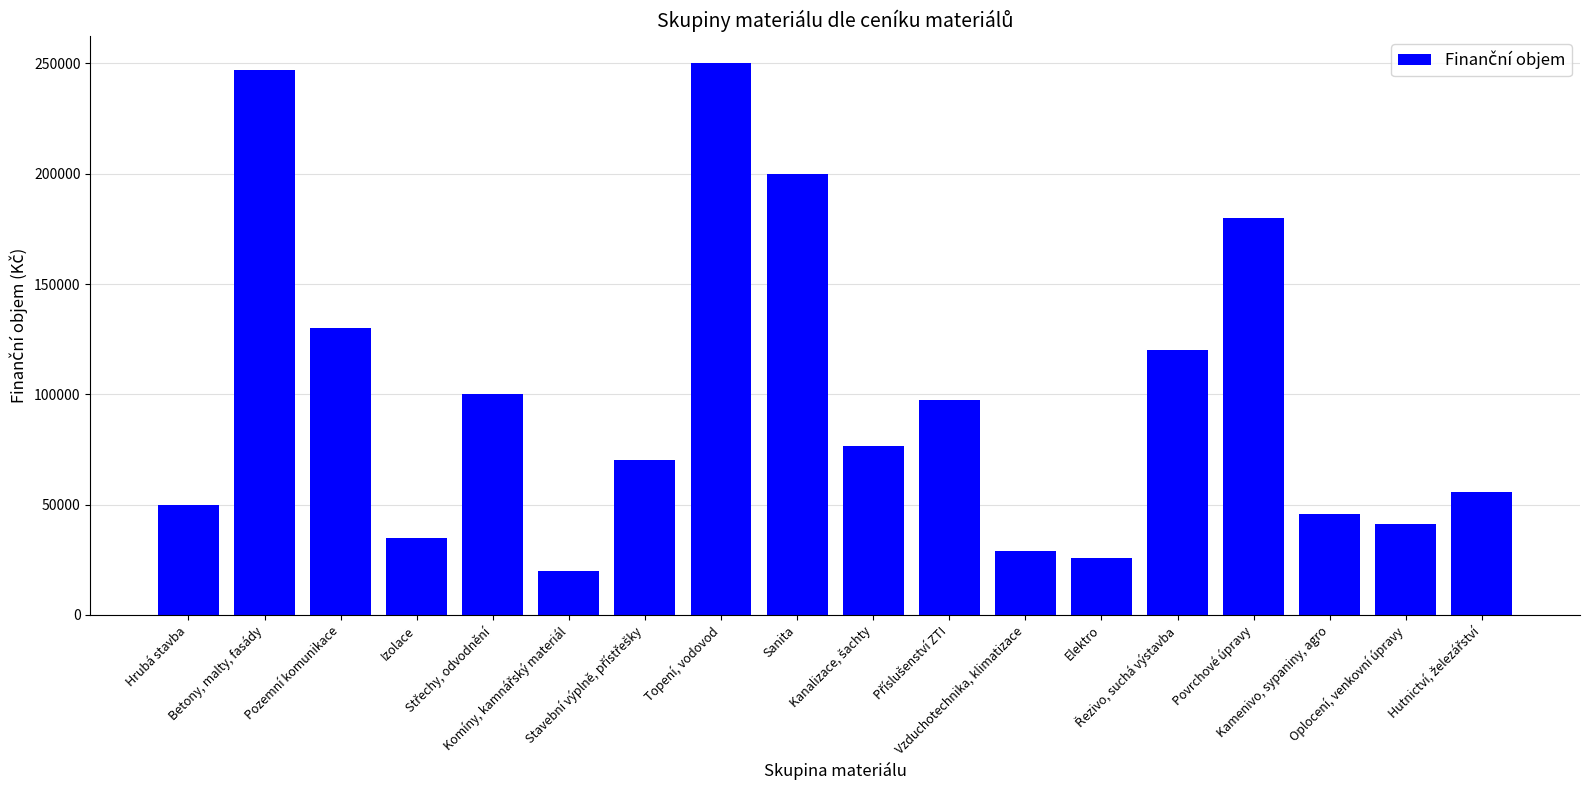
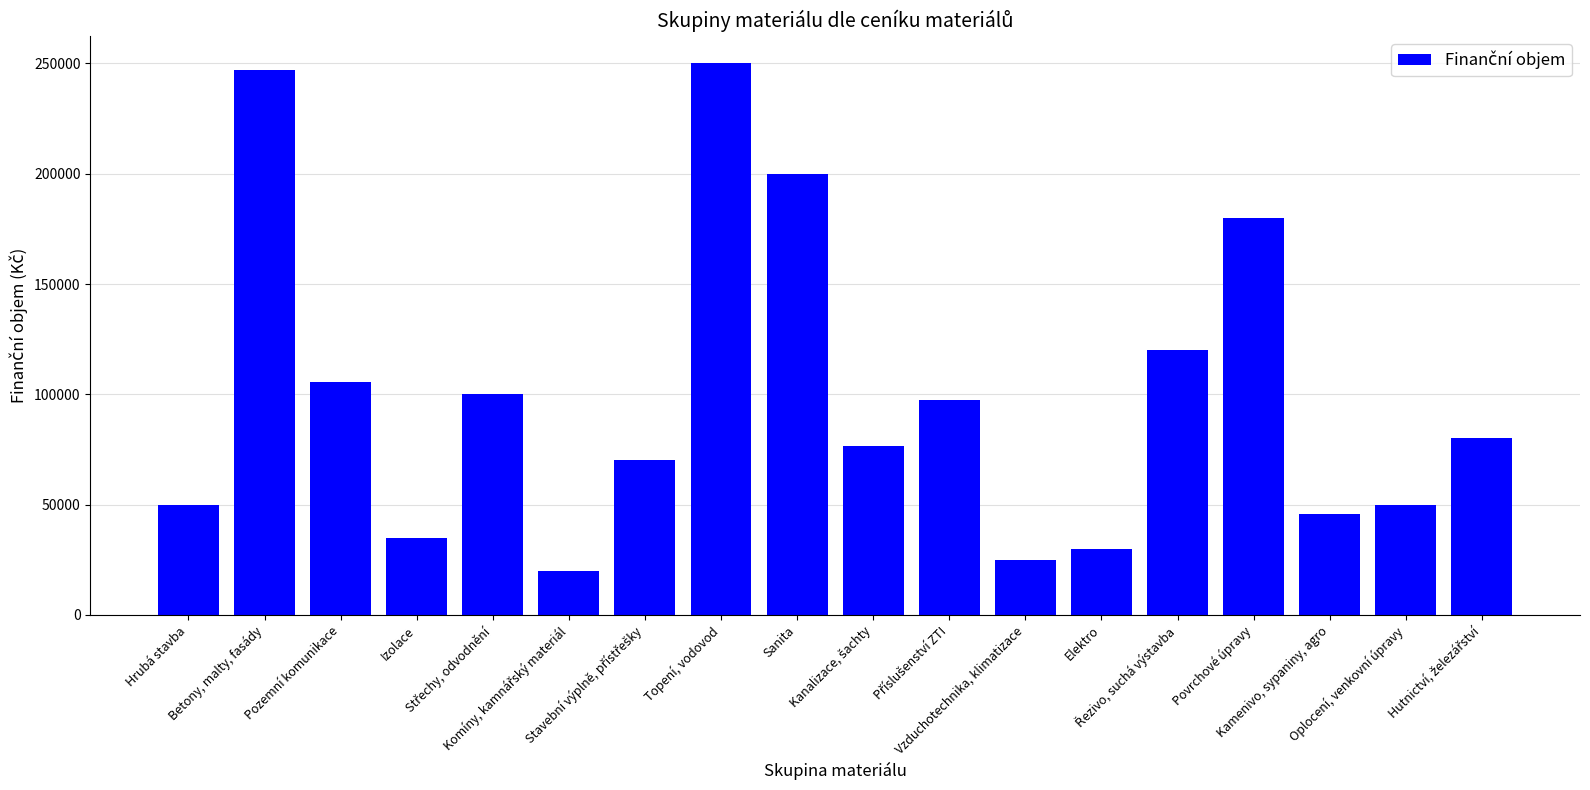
  {
    "Hrubá stavba": 50000,
    "Betony, malty, fasády": 247000,
-   "Pozemní komunikace": 130000,
+   "Pozemní komunikace": 106000,
    "Izolace": 35000,
    "Střechy, odvodnění": 100000,
    "Komíny, kamnářský materiál": 20000,
    "Stavební výplně, přístřešky": 70000,
    "Topení, vodovod": 250000,
    "Sanita": 200000,
    "Kanalizace, šachty": 77000,
    "Příslušenství ZTI": 97000,
-   "Vzduchotechnika, klimatizace": 29000,
-   "Elektro": 26000,
+   "Vzduchotechnika, klimatizace": 25000,
+   "Elektro": 30000,
    "Řezivo, suchá výstavba": 120000,
    "Povrchové úpravy": 180000,
    "Kamenivo, sypaniny, agro": 46000,
-   "Oplocení, venkovní úpravy": 41000,
-   "Hutnictví, železářství": 56000
+   "Oplocení, venkovní úpravy": 50000,
+   "Hutnictví, železářství": 80000
  }
